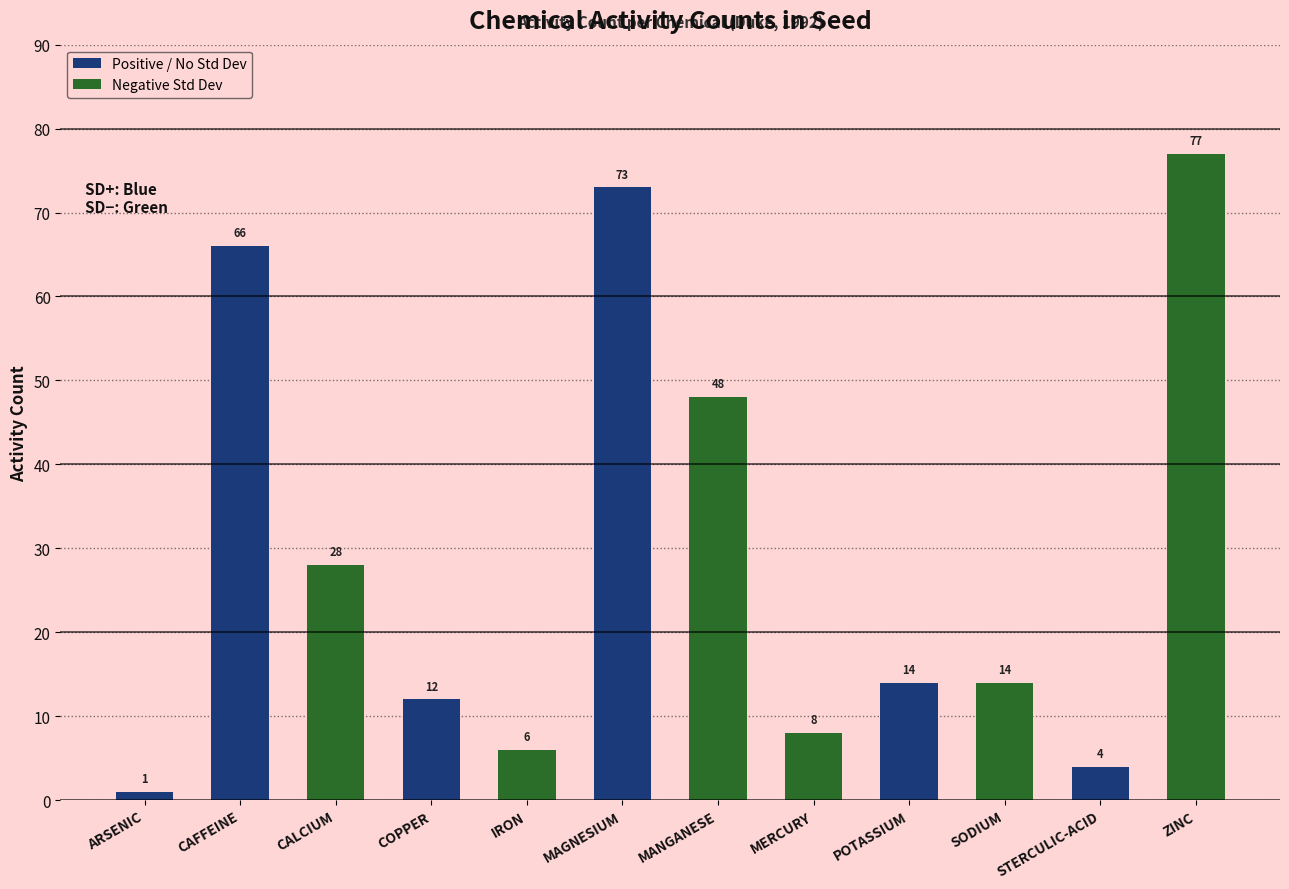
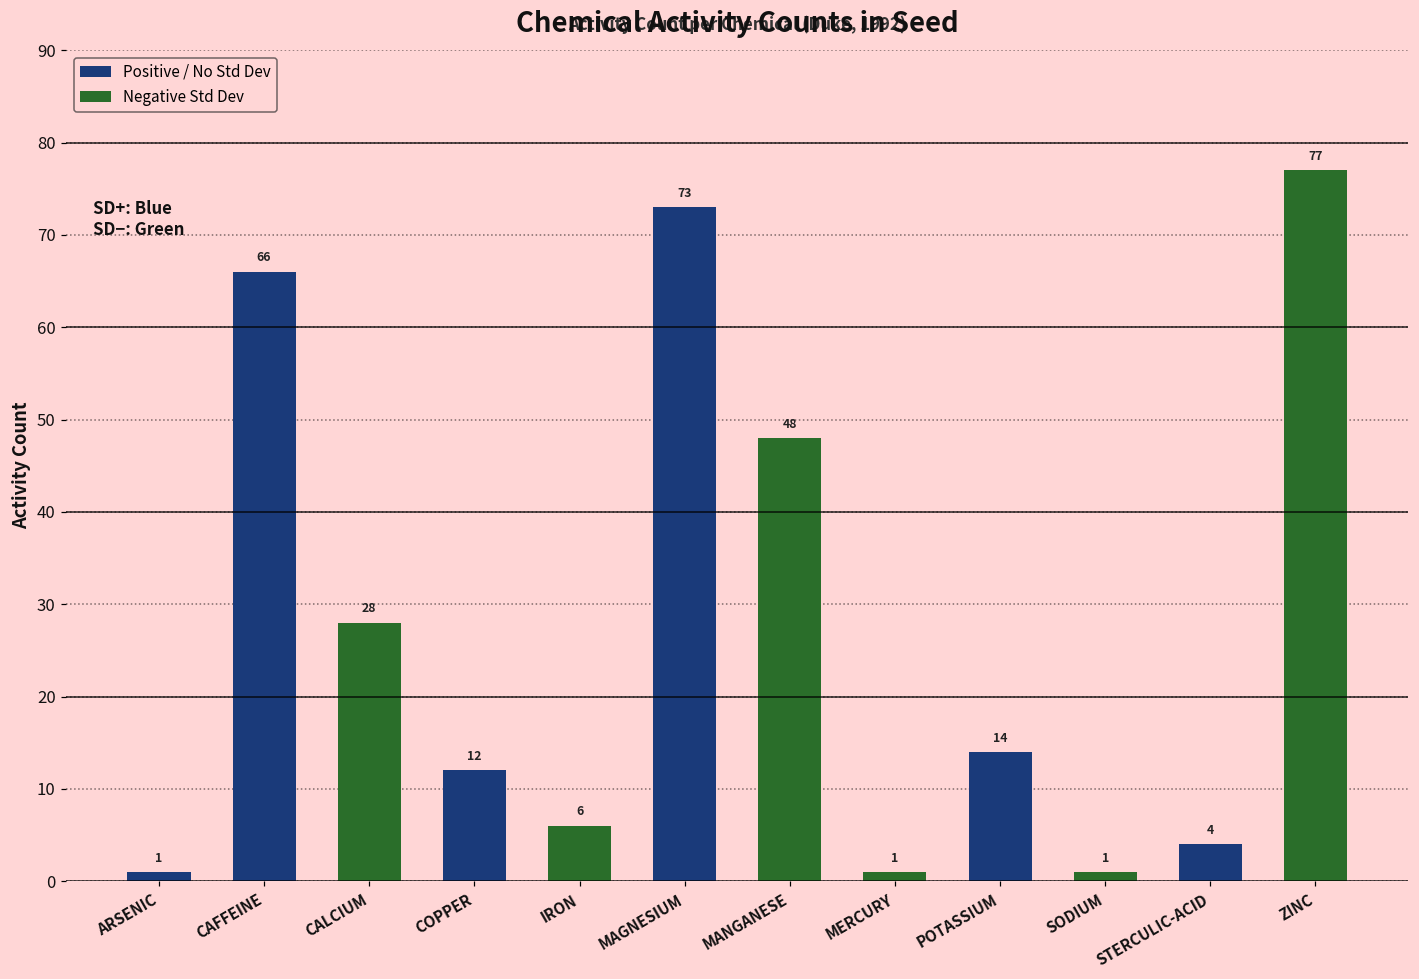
  {
    "ARSENIC": 1,
    "CAFFEINE": 66,
    "CALCIUM": 28,
    "COPPER": 12,
    "IRON": 6,
    "MAGNESIUM": 73,
    "MANGANESE": 48,
-   "MERCURY": 8,
+   "MERCURY": 1,
    "POTASSIUM": 14,
-   "SODIUM": 14,
+   "SODIUM": 1,
    "STERCULIC-ACID": 4,
    "ZINC": 77
  }
